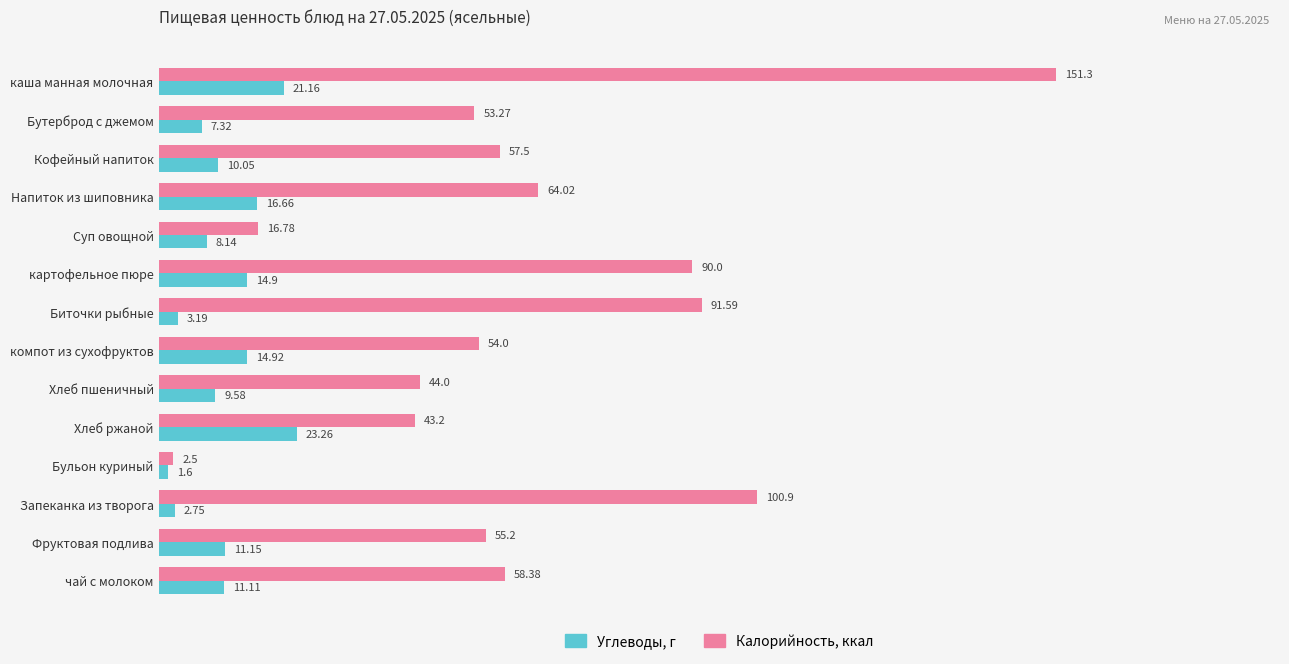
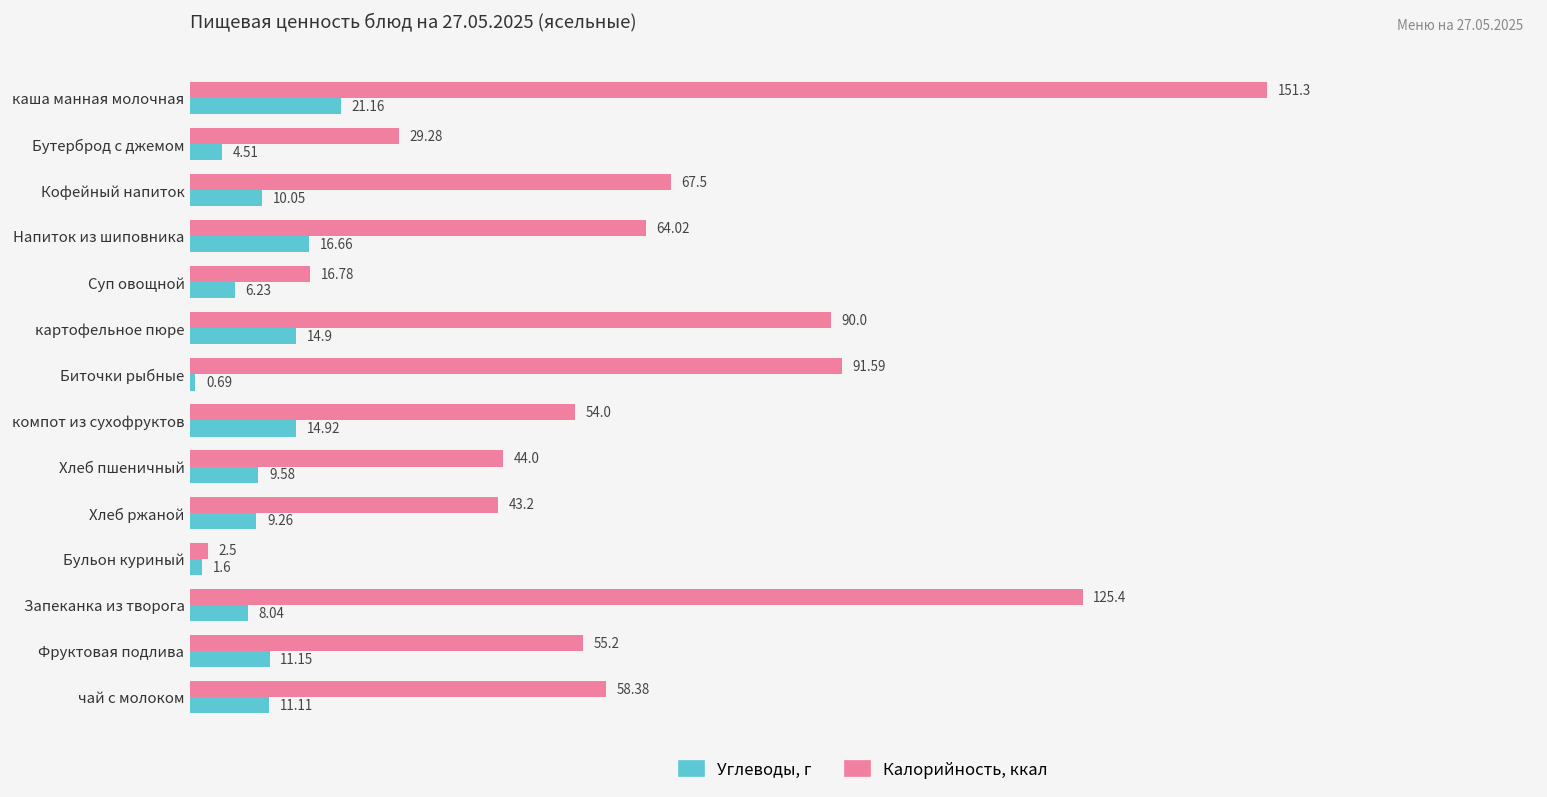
  {
    "Углеводы, г": {
      "каша манная молочная": 21.16,
-     "Бутерброд с джемом": 7.32,
+     "Бутерброд с джемом": 4.51,
      "Кофейный напиток": 10.05,
      "Напиток из шиповника": 16.66,
-     "Суп овощной": 8.14,
+     "Суп овощной": 6.23,
      "картофельное пюре": 14.9,
-     "Биточки рыбные": 3.19,
+     "Биточки рыбные": 0.69,
      "компот из сухофруктов": 14.92,
      "Хлеб пшеничный": 9.58,
-     "Хлеб ржаной": 23.26,
+     "Хлеб ржаной": 9.26,
      "Бульон куриный": 1.6,
-     "Запеканка из творога": 2.75,
+     "Запеканка из творога": 8.04,
      "Фруктовая подлива": 11.15,
      "чай с молоком": 11.11
    },
    "Калорийность, ккал": {
      "каша манная молочная": 151.3,
-     "Бутерброд с джемом": 53.27,
-     "Кофейный напиток": 57.5,
+     "Бутерброд с джемом": 29.28,
+     "Кофейный напиток": 67.5,
      "Напиток из шиповника": 64.02,
      "Суп овощной": 16.78,
      "картофельное пюре": 90.0,
      "Биточки рыбные": 91.59,
      "компот из сухофруктов": 54.0,
      "Хлеб пшеничный": 44.0,
      "Хлеб ржаной": 43.2,
      "Бульон куриный": 2.5,
-     "Запеканка из творога": 100.9,
+     "Запеканка из творога": 125.4,
      "Фруктовая подлива": 55.2,
      "чай с молоком": 58.38
    }
  }
